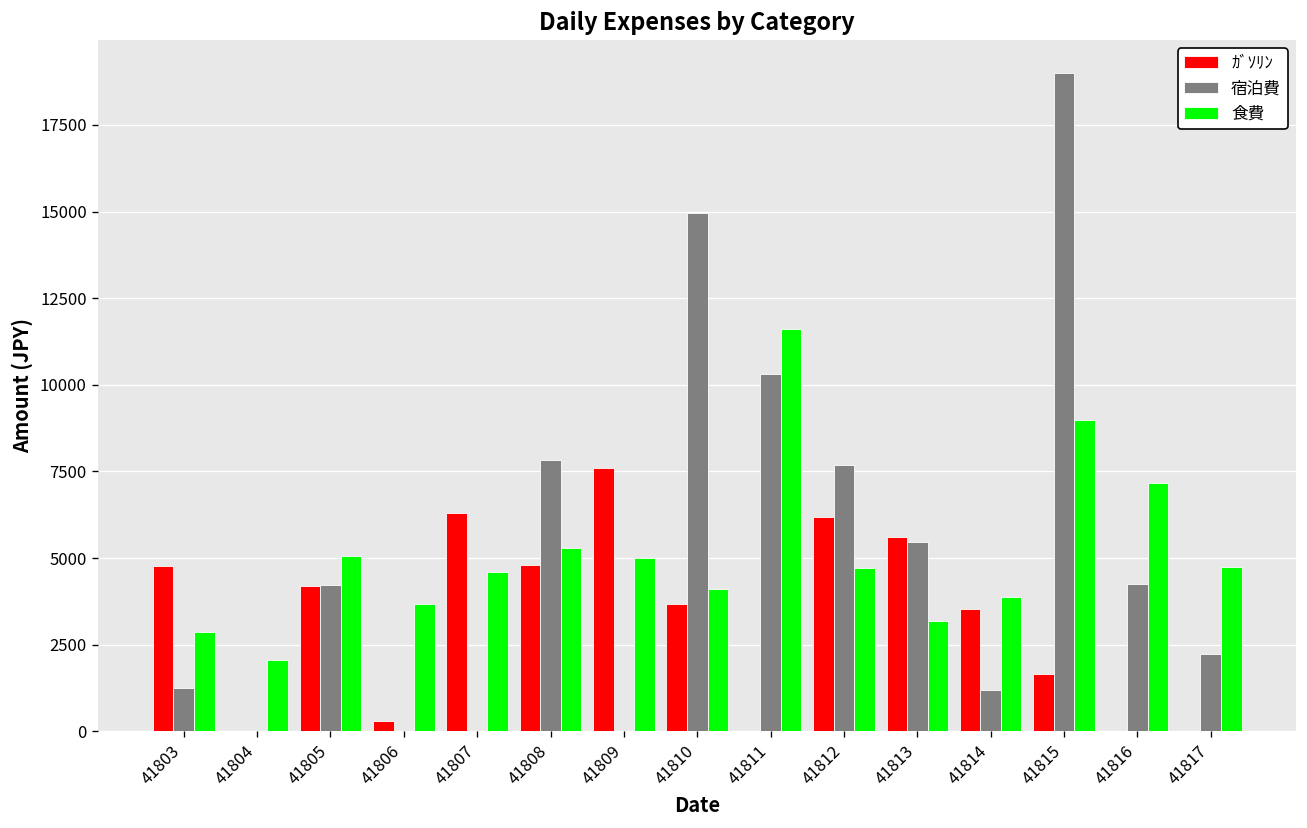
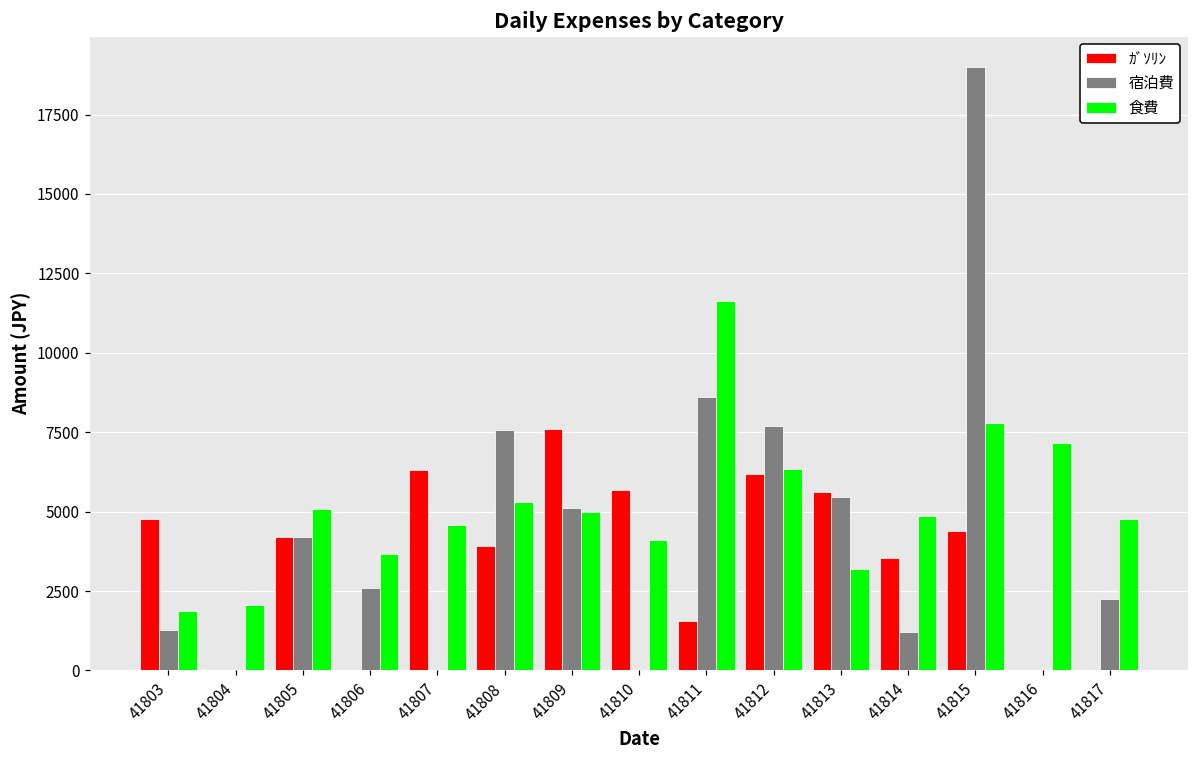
  {
    "ｶﾞｿﾘﾝ": {
      "41803": 4800,
      "41804": 0,
      "41805": 4200,
-     "41806": 300,
+     "41806": 0,
      "41807": 6300,
-     "41808": 4800,
+     "41808": 3900,
      "41809": 7600,
-     "41810": 3700,
-     "41811": 0,
+     "41810": 5700,
+     "41811": 1500,
      "41812": 6200,
      "41813": 5600,
      "41814": 3500,
-     "41815": 1600,
+     "41815": 4400,
      "41816": 0,
      "41817": 0
    },
    "宿泊費": {
      "41803": 1300,
      "41804": 0,
      "41805": 4200,
-     "41806": 0,
+     "41806": 2600,
      "41807": 0,
-     "41808": 7800,
-     "41809": 0,
-     "41810": 15000,
-     "41811": 10300,
+     "41808": 7600,
+     "41809": 5100,
+     "41810": 0,
+     "41811": 8600,
      "41812": 7700,
      "41813": 5500,
      "41814": 1200,
      "41815": 19000,
-     "41816": 4300,
+     "41816": 0,
      "41817": 2200
    },
    "食費": {
-     "41803": 2900,
+     "41803": 1900,
      "41804": 2000,
      "41805": 5100,
      "41806": 3700,
      "41807": 4600,
      "41808": 5300,
      "41809": 5000,
      "41810": 4100,
      "41811": 11600,
-     "41812": 4700,
+     "41812": 6300,
      "41813": 3200,
-     "41814": 3900,
-     "41815": 9000,
+     "41814": 4900,
+     "41815": 7800,
      "41816": 7200,
      "41817": 4800
    }
  }
